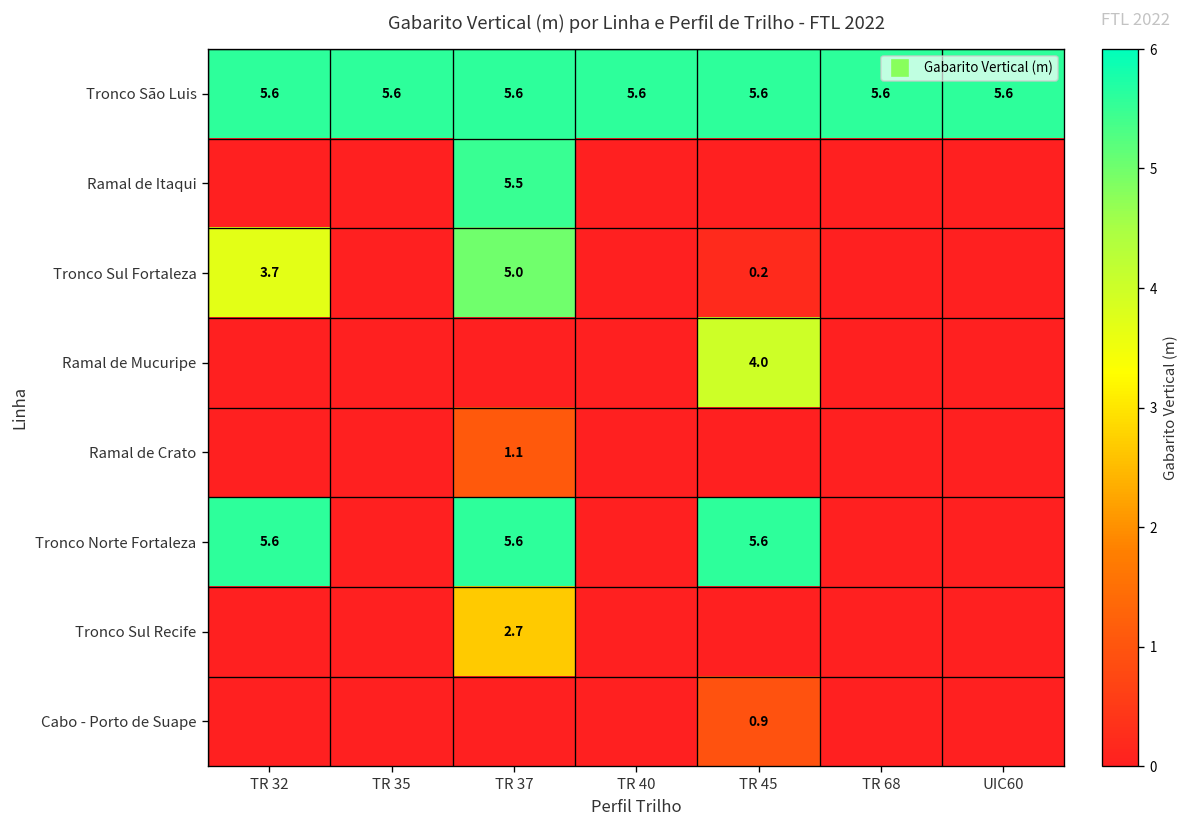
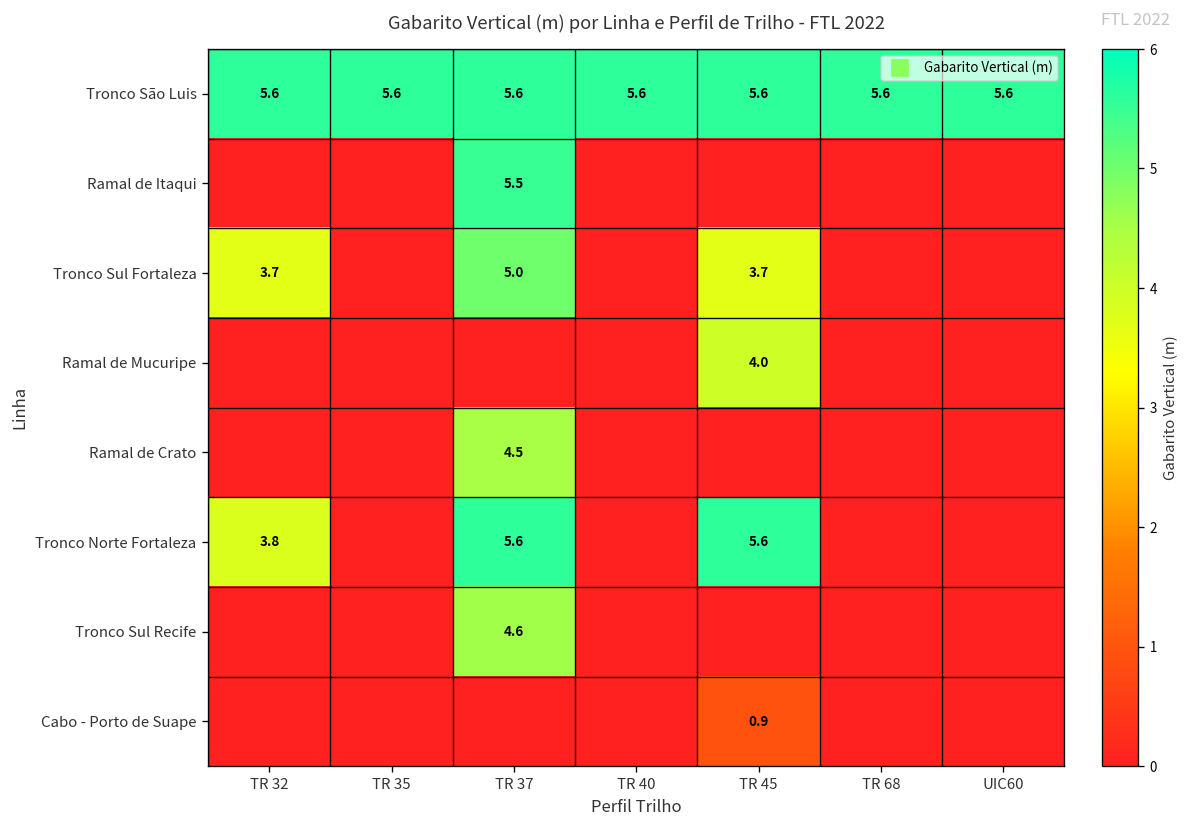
  {
    "Tronco São Luis": {
      "TR 32": 5.6,
      "TR 35": 5.6,
      "TR 37": 5.6,
      "TR 40": 5.6,
      "TR 45": 5.6,
      "TR 68": 5.6,
      "UIC60": 5.6
    },
    "Ramal de Itaqui": {
      "TR 37": 5.5
    },
    "Tronco Sul Fortaleza": {
      "TR 32": 3.7,
      "TR 37": 5.0,
-     "TR 45": 0.2
+     "TR 45": 3.7
    },
    "Ramal de Mucuripe": {
      "TR 45": 4.0
    },
    "Ramal de Crato": {
-     "TR 37": 1.1
+     "TR 37": 4.5
    },
    "Tronco Norte Fortaleza": {
-     "TR 32": 5.6,
+     "TR 32": 3.8,
      "TR 37": 5.6,
      "TR 45": 5.6
    },
    "Tronco Sul Recife": {
-     "TR 37": 2.7
+     "TR 37": 4.6
    },
    "Cabo - Porto de Suape": {
      "TR 45": 0.9
    }
  }
